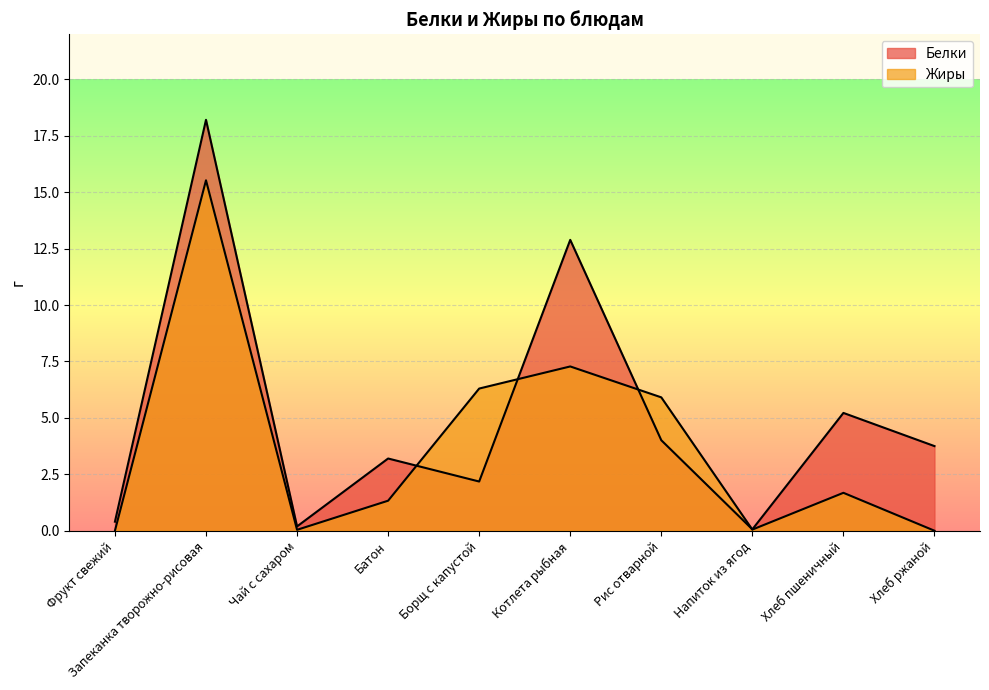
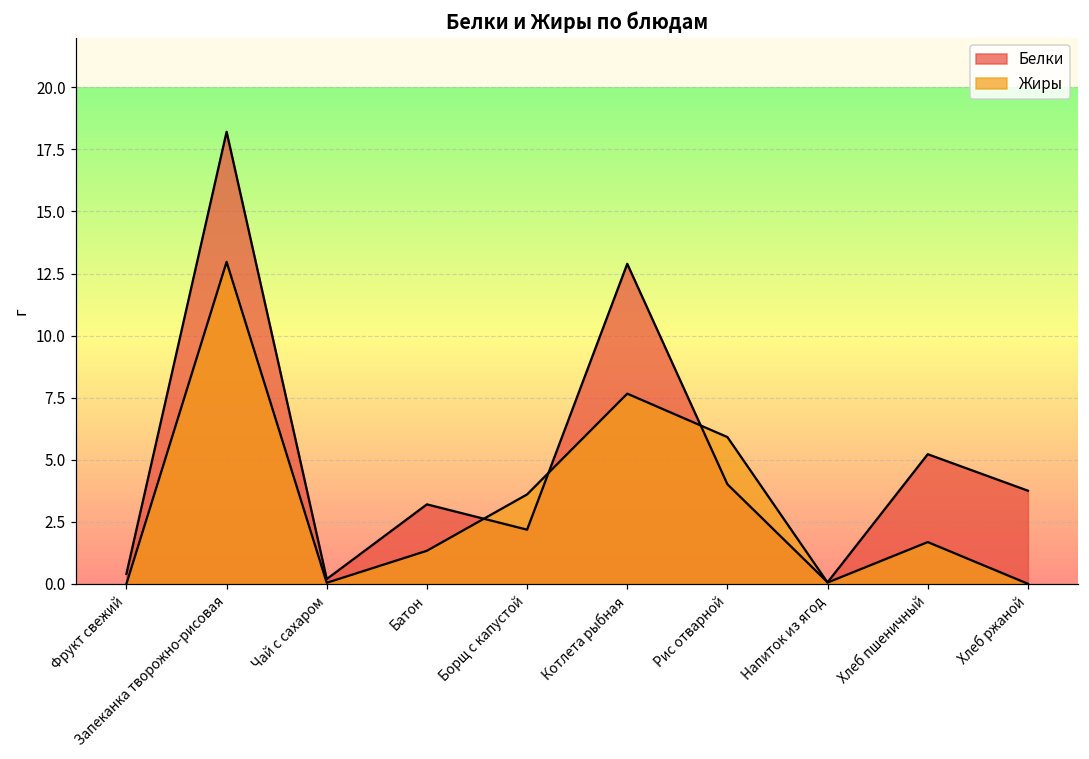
  {
    "Белки": {
      "Фрукт свежий": 0.4,
      "Запеканка творожно-рисовая": 18.2,
      "Чай с сахаром": 0.2,
      "Батон": 3.2,
      "Борщ с капустой": 2.2,
      "Котлета рыбная": 12.9,
      "Рис отварной": 4.0,
      "Хлеб пшеничный": 5.2,
      "Хлеб ржаной": 3.8
    },
    "Жиры": {
      "Фрукт свежий": 0.0,
-     "Запеканка творожно-рисовая": 15.5,
+     "Запеканка творожно-рисовая": 13.0,
      "Чай с сахаром": 0.0,
      "Батон": 1.3,
-     "Борщ с капустой": 6.3,
-     "Котлета рыбная": 7.3,
+     "Борщ с капустой": 3.6,
+     "Котлета рыбная": 7.7,
      "Рис отварной": 5.9,
      "Хлеб пшеничный": 1.7,
      "Хлеб ржаной": 0.0
    }
  }
